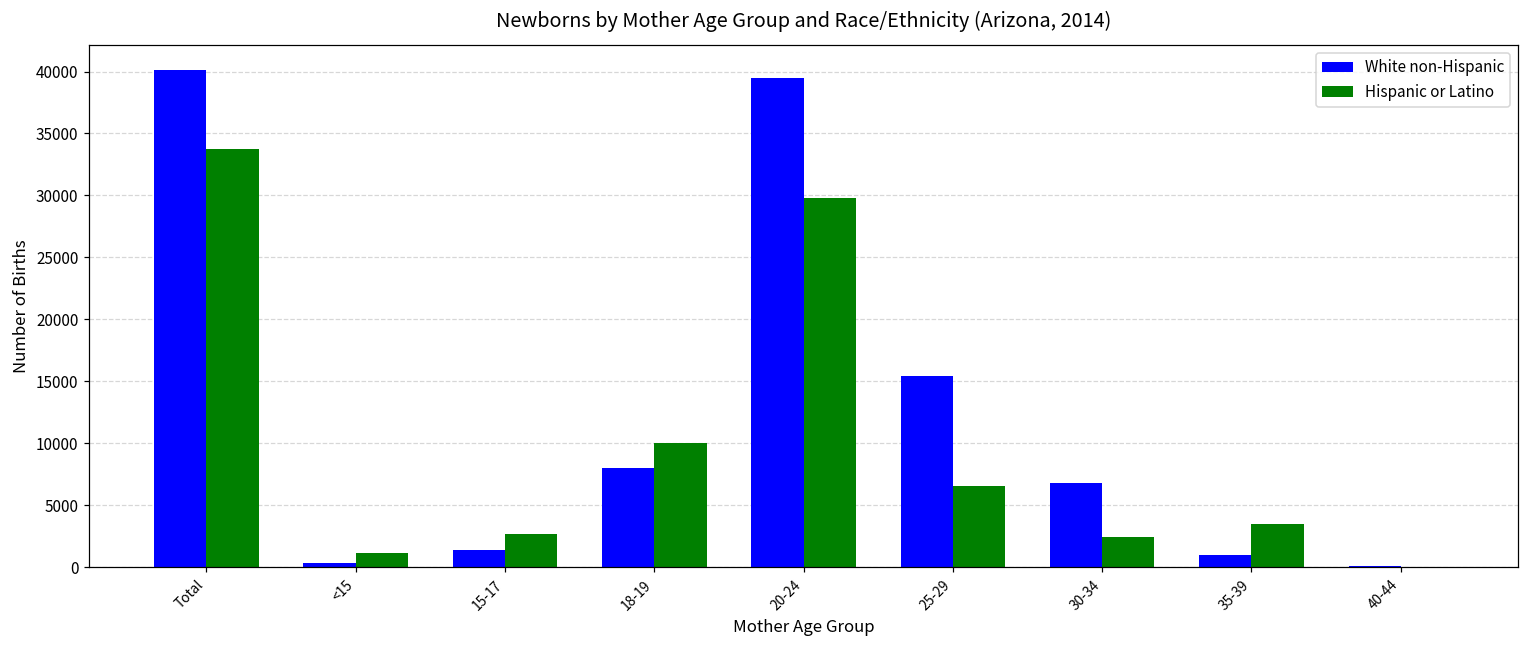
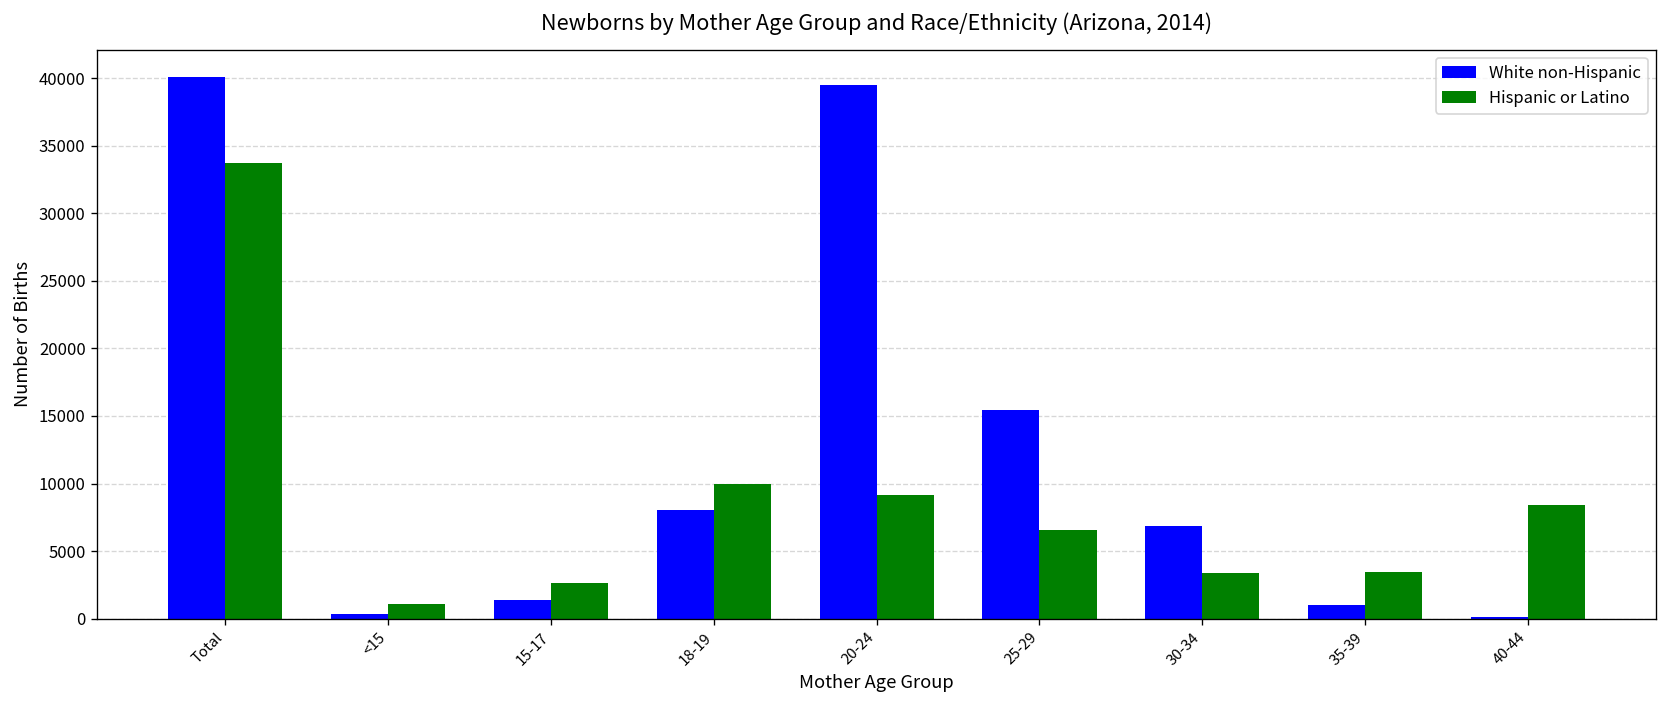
  {
    "White non-Hispanic": {
      "Total": 40100,
      "<15": 300,
      "15-17": 1400,
      "18-19": 8000,
      "20-24": 39500,
      "25-29": 15400,
      "30-34": 6800,
      "35-39": 1000
    },
    "Hispanic or Latino": {
      "Total": 33700,
      "<15": 1100,
      "15-17": 2700,
      "18-19": 10000,
-     "20-24": 29800,
+     "20-24": 9200,
      "25-29": 6600,
-     "30-34": 2400,
+     "30-34": 3400,
      "35-39": 3400,
-     "40-44": 0
+     "40-44": 8400
    }
  }
